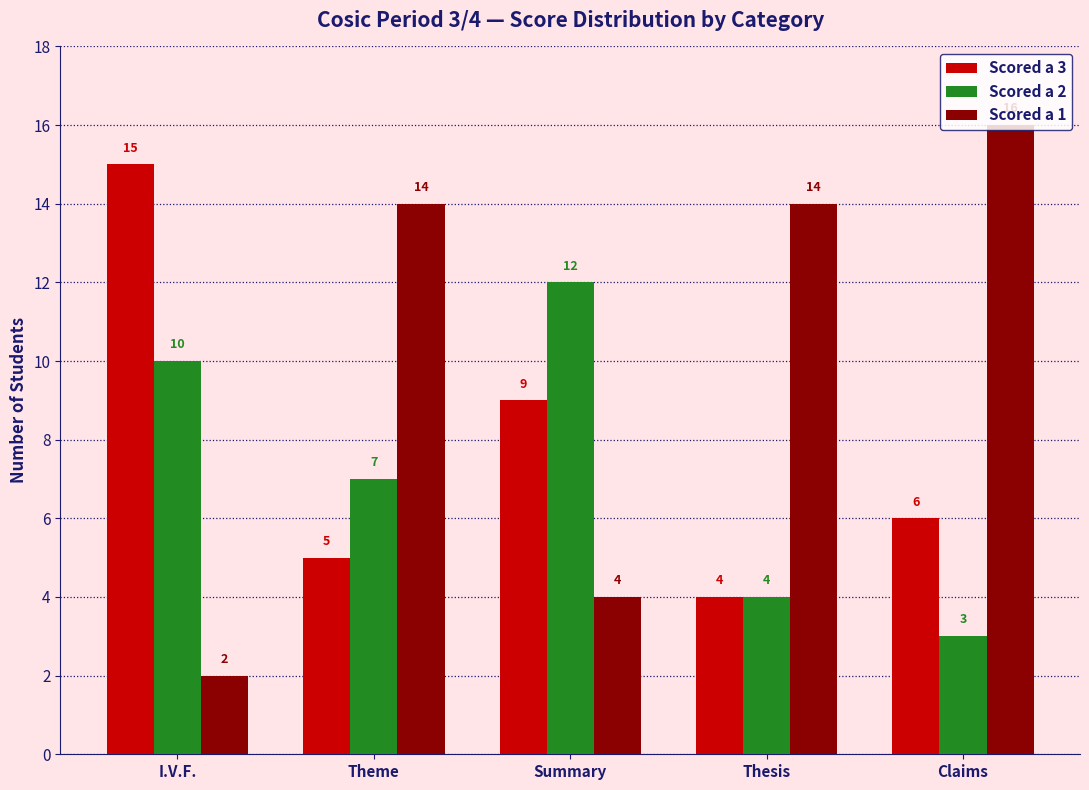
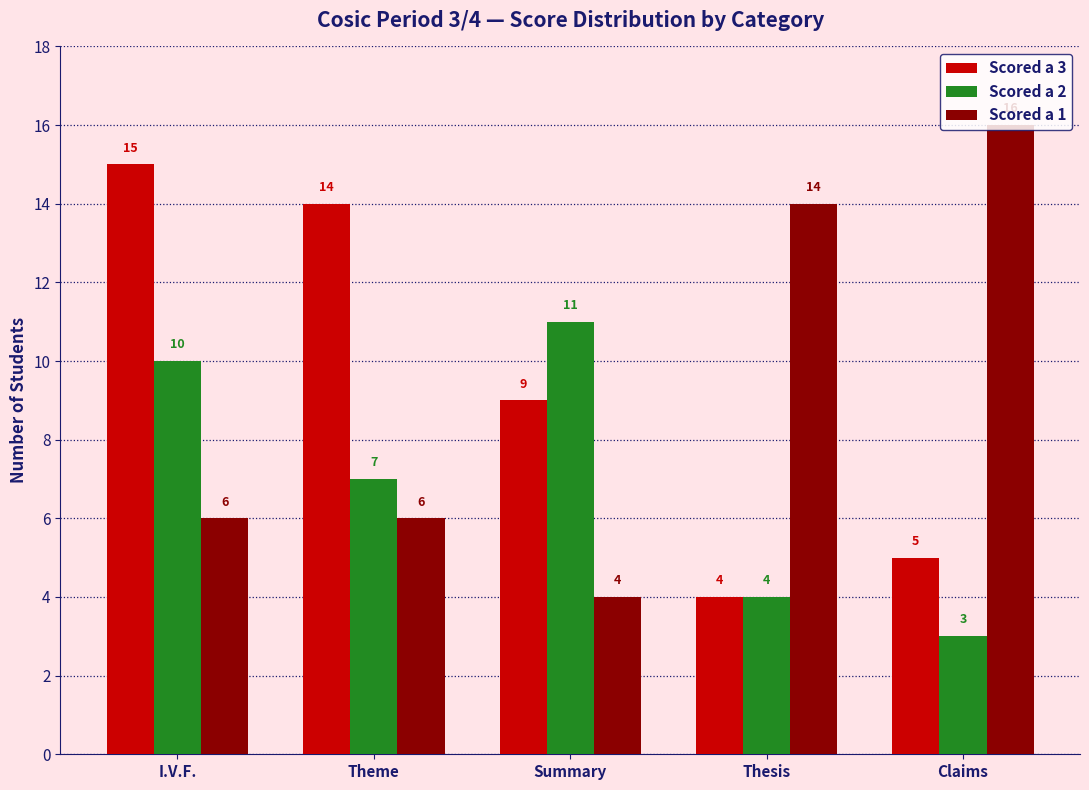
  {
    "Scored a 3": {
      "I.V.F.": 15,
-     "Theme": 5,
+     "Theme": 14,
      "Summary": 9,
      "Thesis": 4,
-     "Claims": 6
+     "Claims": 5
    },
    "Scored a 2": {
      "I.V.F.": 10,
      "Theme": 7,
-     "Summary": 12,
+     "Summary": 11,
      "Thesis": 4,
      "Claims": 3
    },
    "Scored a 1": {
-     "I.V.F.": 2,
-     "Theme": 14,
+     "I.V.F.": 6,
+     "Theme": 6,
      "Summary": 4,
      "Thesis": 14
    }
  }
